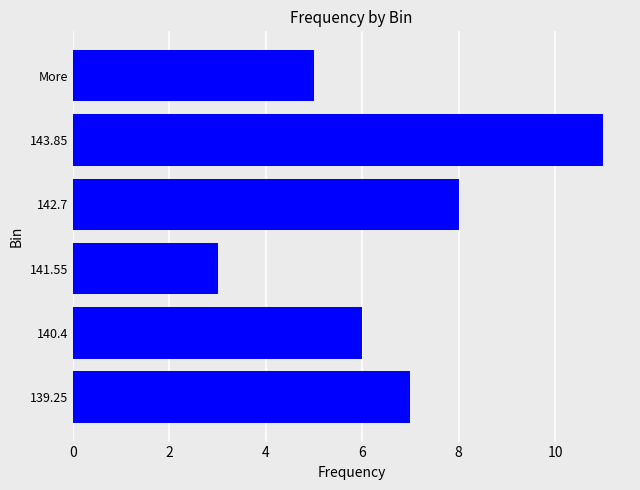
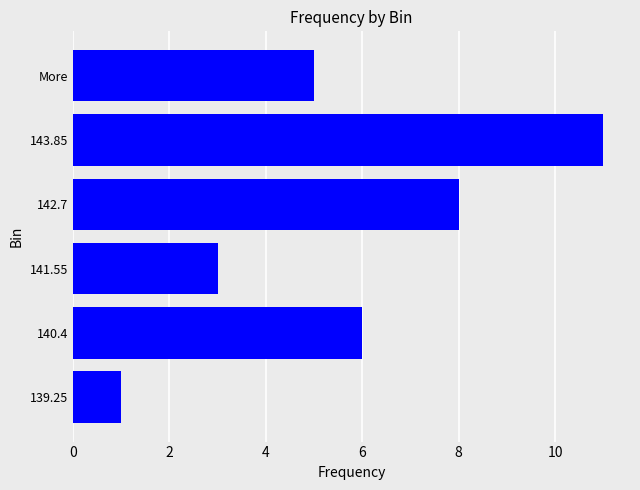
  {
    "More": 5,
    "143.85": 11,
    "142.7": 8,
    "141.55": 3,
    "140.4": 6,
-   "139.25": 7
+   "139.25": 1
  }
